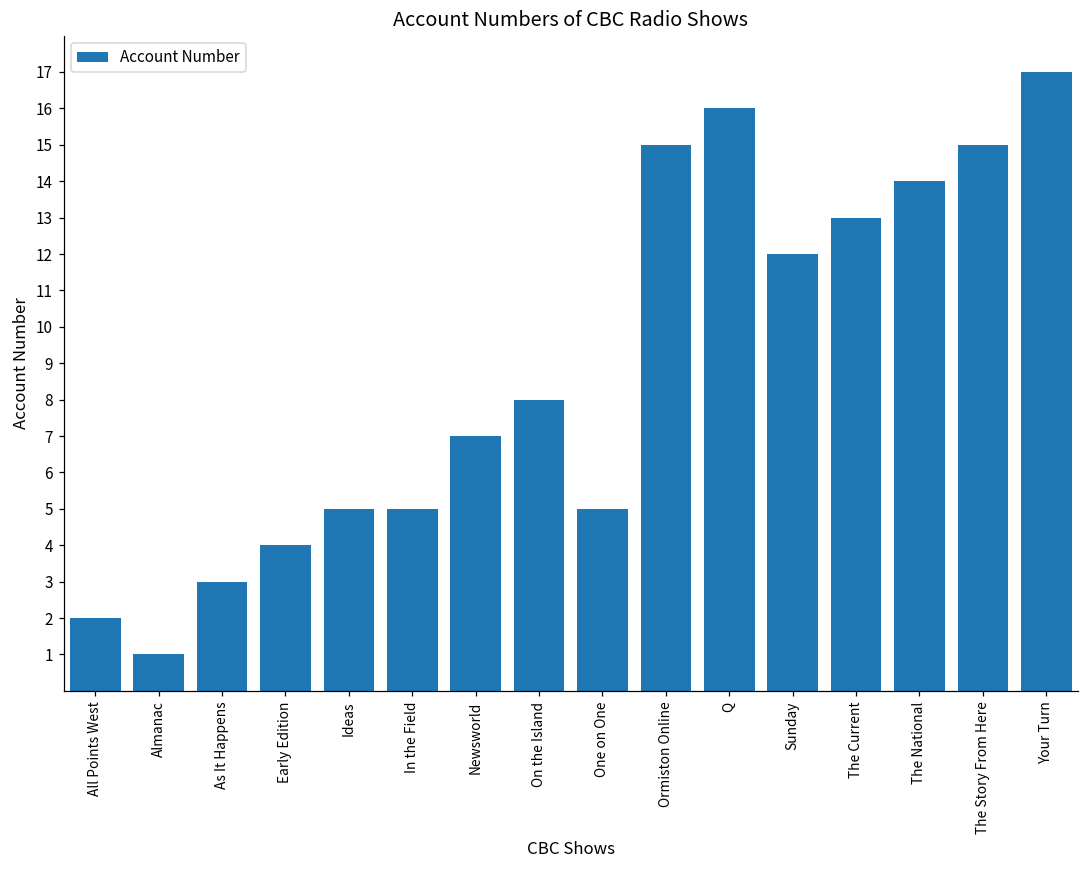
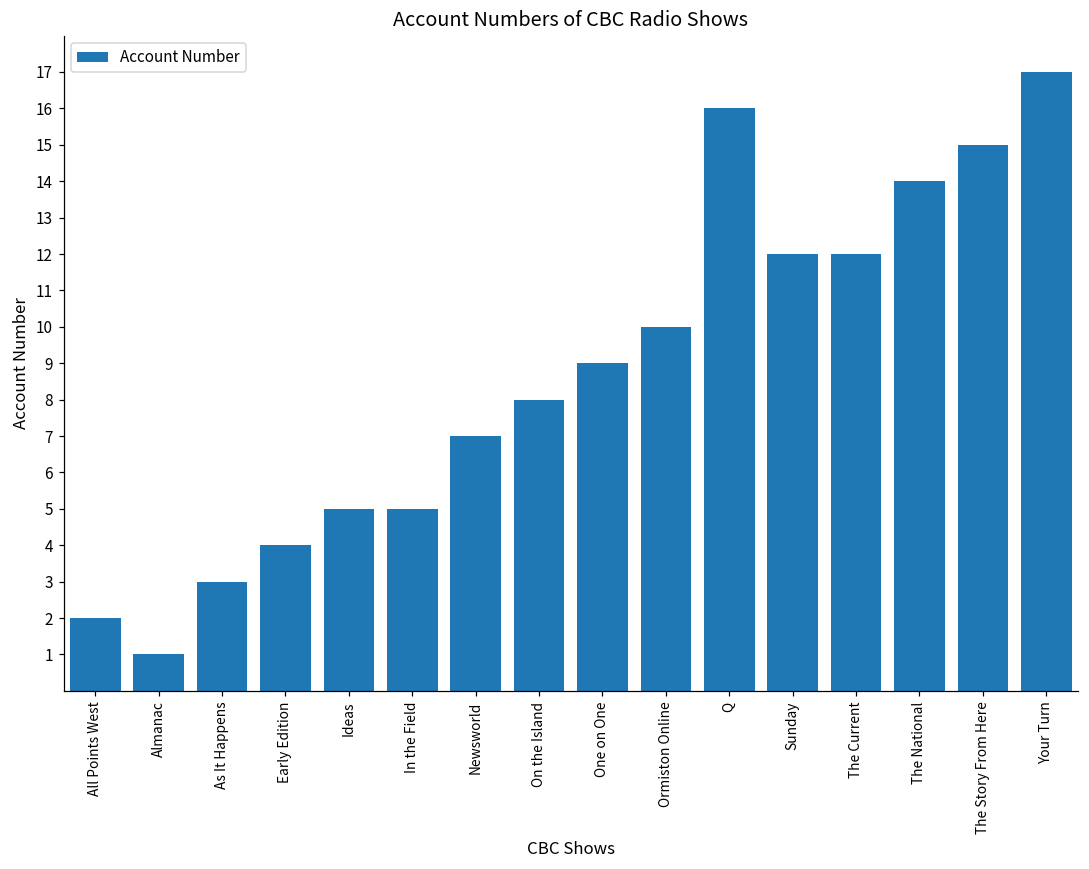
  {
    "All Points West": 2,
    "Almanac": 1,
    "As It Happens": 3,
    "Early Edition": 4,
    "Ideas": 5,
    "In the Field": 5,
    "Newsworld": 7,
    "On the Island": 8,
-   "One on One": 5,
-   "Ormiston Online": 15,
+   "One on One": 9,
+   "Ormiston Online": 10,
    "Q": 16,
    "Sunday": 12,
-   "The Current": 13,
+   "The Current": 12,
    "The National": 14,
    "The Story From Here": 15,
    "Your Turn": 17
  }
